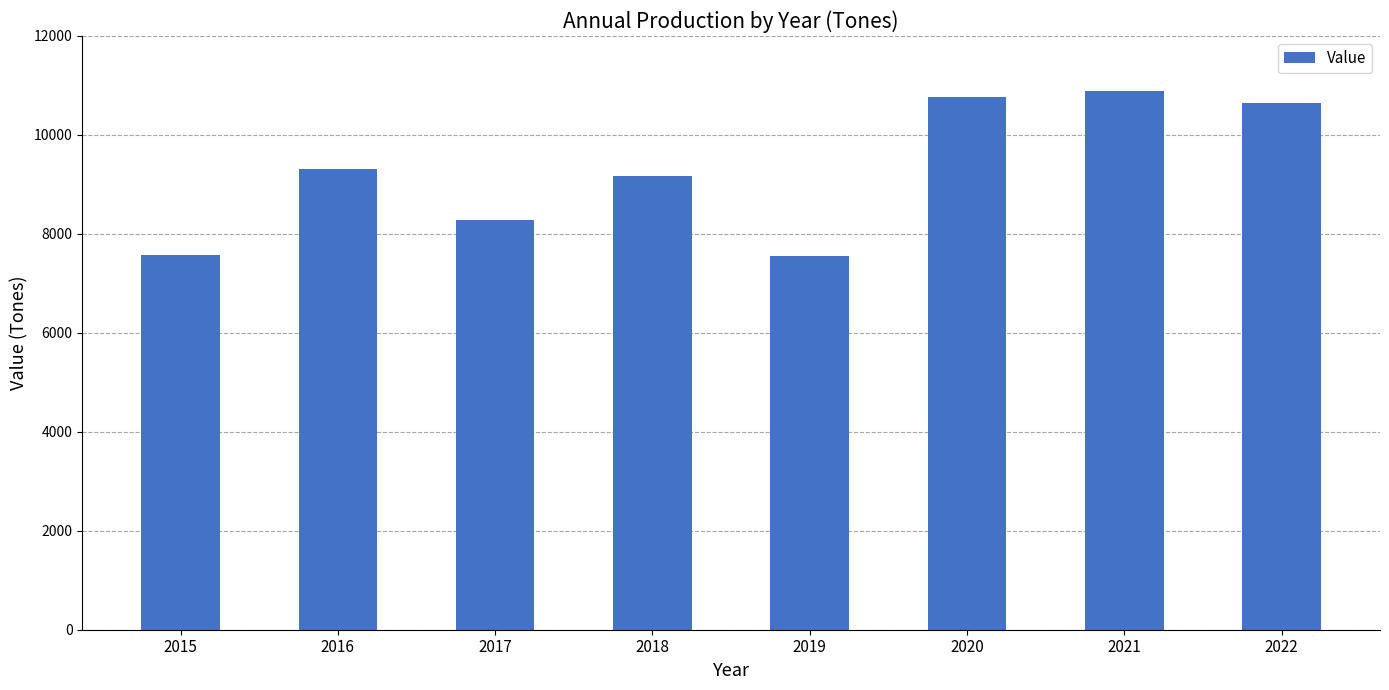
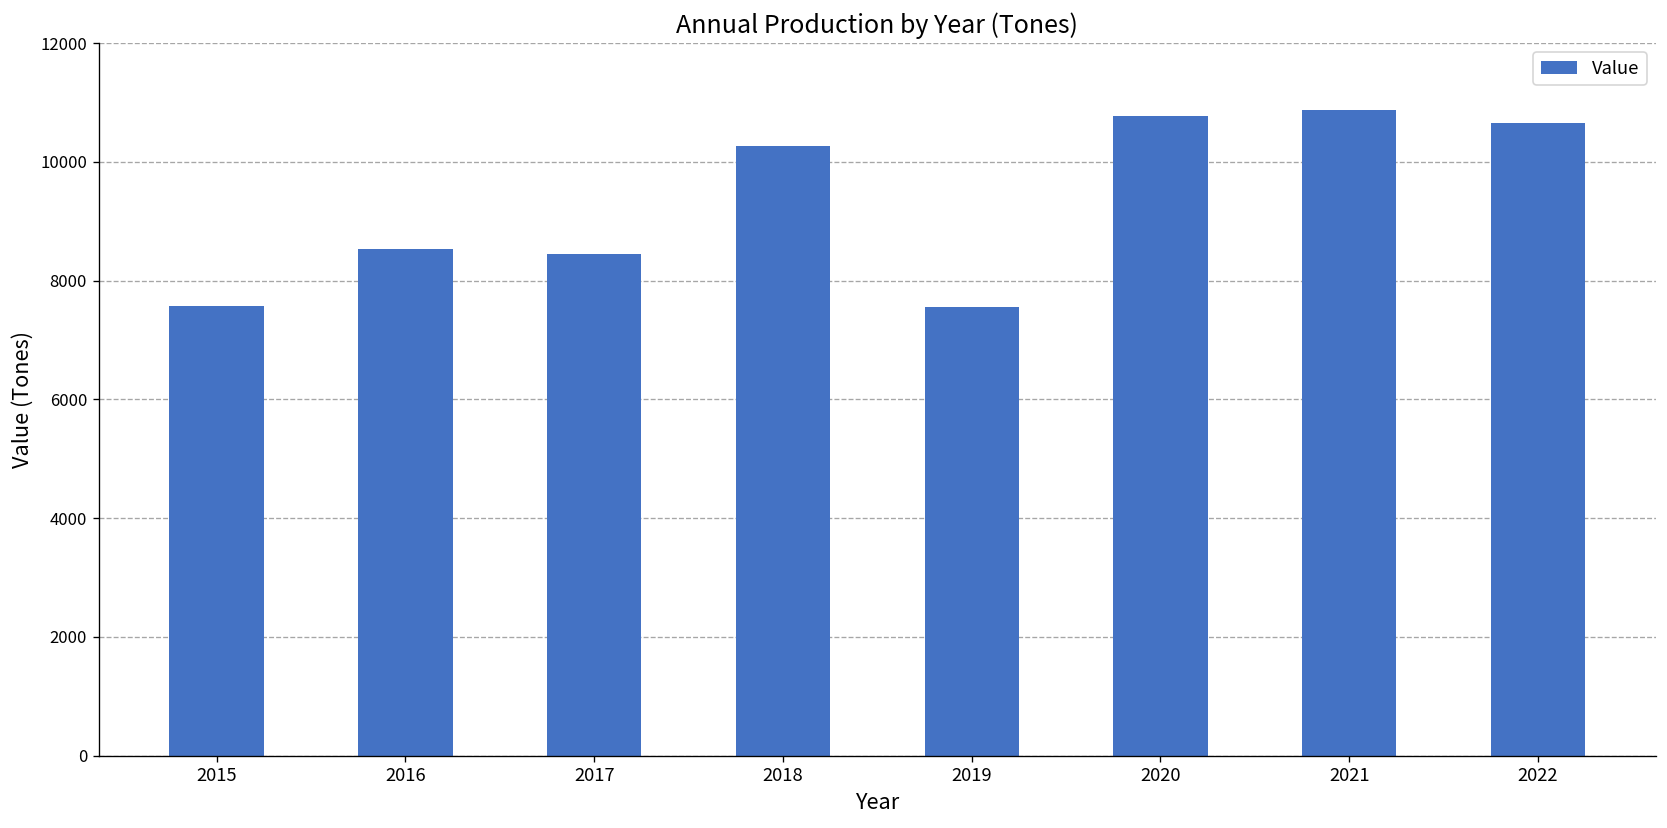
  {
    "2015": 7600,
-   "2016": 9300,
-   "2017": 8300,
-   "2018": 9200,
+   "2016": 8500,
+   "2017": 8500,
+   "2018": 10300,
    "2019": 7600,
    "2020": 10800,
    "2021": 10900,
    "2022": 10700
  }
